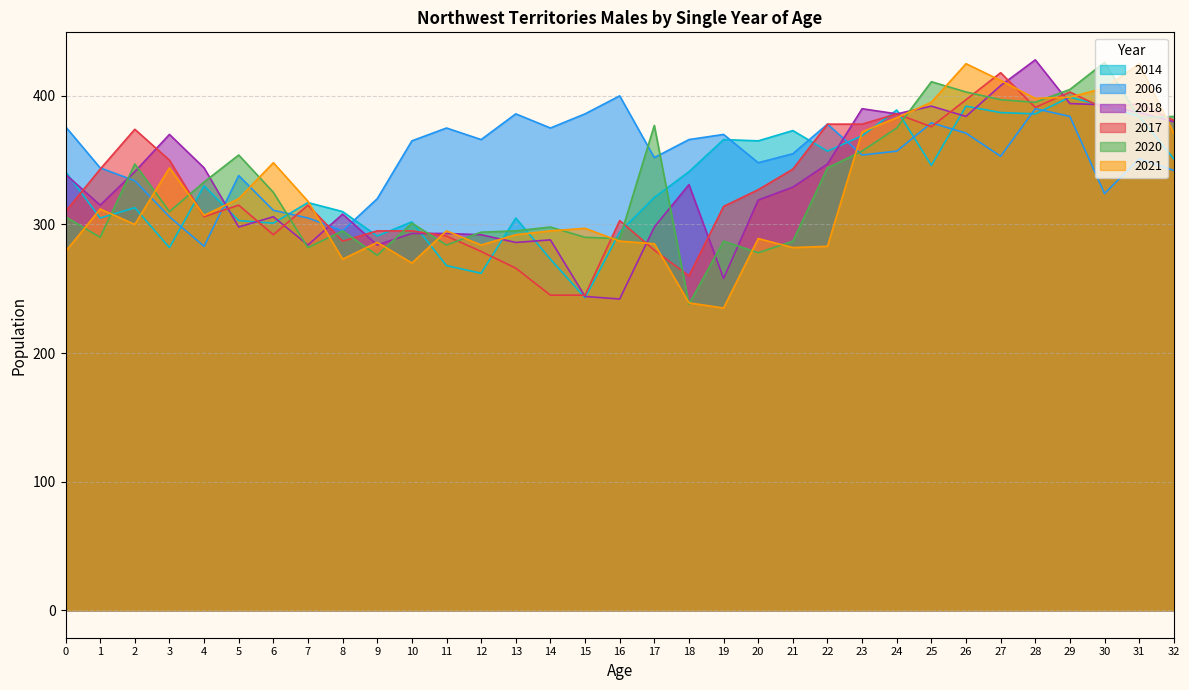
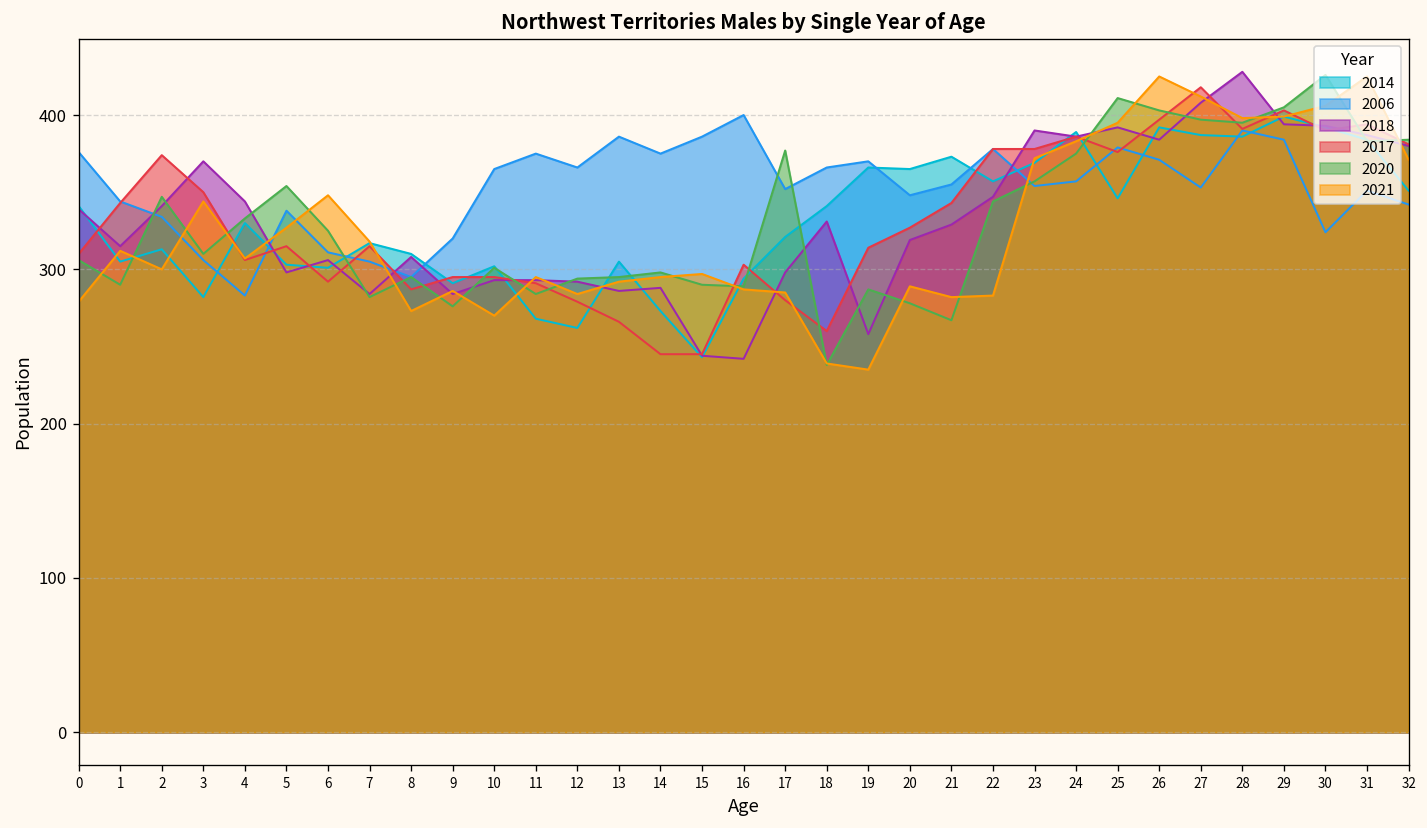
  {
    "2018": {
      "0": 339,
      "1": 315,
      "2": 341,
      "3": 370,
      "4": 344,
      "5": 298,
      "6": 306,
      "7": 284,
      "8": 308,
      "9": 284,
      "13": 286,
      "14": 288,
      "16": 242,
      "17": 298,
      "18": 331,
      "19": 258,
      "20": 319,
      "21": 329,
      "22": 347,
      "23": 390,
      "25": 392,
      "26": 384,
      "27": 408,
      "28": 428,
      "29": 394
    },
    "2017": {
      "0": 310,
      "2": 374,
      "3": 350,
      "5": 315,
      "6": 292,
      "7": 315,
      "8": 287,
      "9": 295,
      "11": 291,
      "12": 279,
      "13": 266,
      "14": 245,
      "16": 303,
      "17": 280,
      "18": 260,
      "19": 314,
      "20": 327,
      "21": 343,
      "23": 378,
      "25": 376,
      "26": 397,
      "27": 418,
      "29": 403
    },
    "2020": {
      "0": 306,
      "1": 290,
      "2": 347,
      "3": 310,
      "4": 333,
      "5": 354,
      "6": 325,
      "7": 282,
      "9": 276,
      "11": 284,
      "13": 295,
      "14": 298,
      "15": 290,
      "16": 289,
      "17": 377,
      "19": 287,
      "20": 278,
-     "21": 287,
+     "21": 267,
      "22": 344,
      "23": 357,
      "24": 375,
      "25": 411,
      "26": 403,
      "27": 397,
      "28": 395,
      "29": 405,
      "32": 384
    },
    "2021": {
      "0": 279,
      "1": 312,
      "2": 300,
      "3": 344,
-     "5": 320,
+     "5": 327,
      "6": 348,
      "8": 273,
      "9": 286,
      "10": 270,
      "12": 284,
      "13": 292,
      "14": 295,
      "15": 297,
      "16": 287,
      "17": 285,
      "19": 235,
      "20": 289,
      "21": 282,
      "22": 283,
      "23": 372,
      "24": 383,
      "25": 395,
      "26": 425,
      "27": 412,
      "28": 398,
      "32": 371
    }
  }
